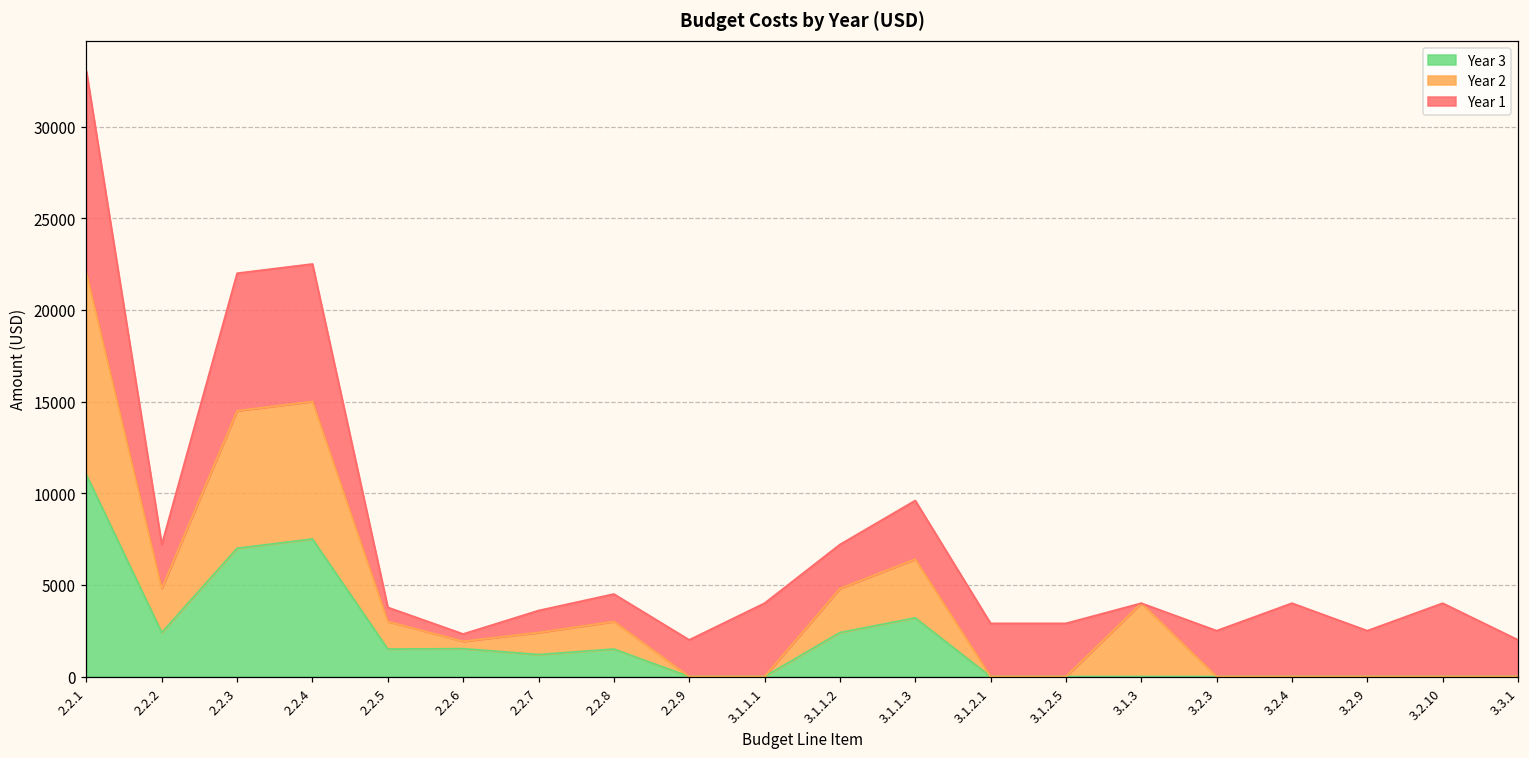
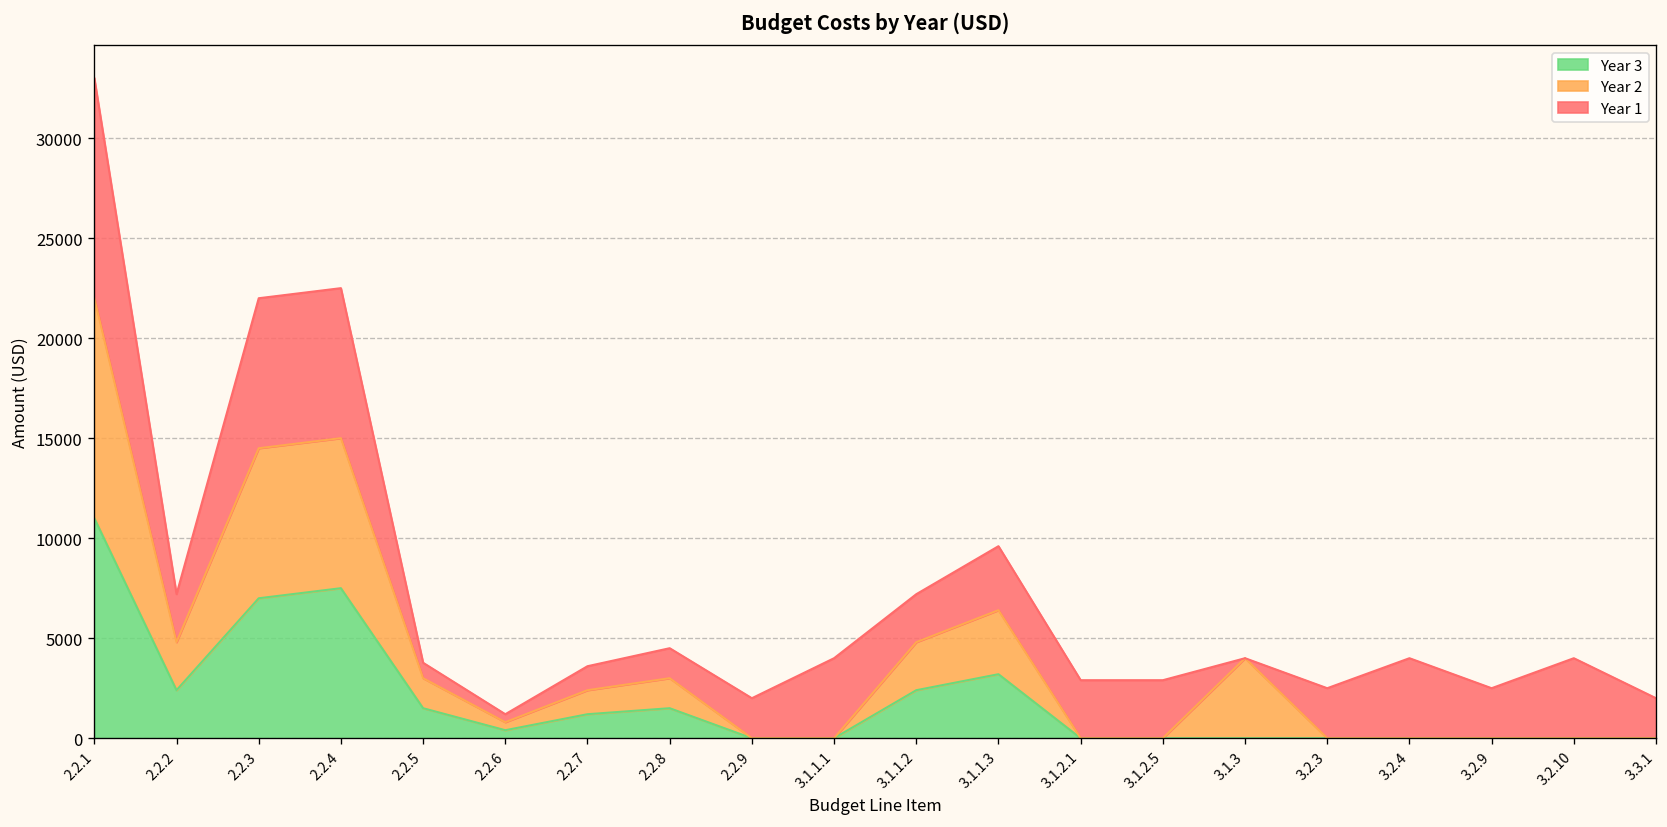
  {
    "Year 3": {
      "2.2.1": 11000,
      "2.2.2": 2400,
      "2.2.3": 7000,
      "2.2.4": 7500,
      "2.2.5": 1500,
-     "2.2.6": 1500,
+     "2.2.6": 400,
      "2.2.7": 1200,
      "2.2.8": 1500,
      "3.1.1.2": 2400,
      "3.1.1.3": 3200,
      "3.1.3": 0
    },
    "Year 2": {
      "2.2.1": 11000,
      "2.2.2": 2400,
      "2.2.3": 7500,
      "2.2.4": 7500,
      "2.2.5": 1500,
      "2.2.6": 400,
      "2.2.7": 1200,
      "2.2.8": 1500,
      "3.1.1.2": 2400,
      "3.1.1.3": 3200
    },
    "Year 1": {
      "2.2.1": 11000,
      "2.2.2": 2400,
      "2.2.3": 7500,
      "2.2.4": 7500,
      "2.2.5": 800,
      "2.2.6": 400,
      "2.2.7": 1200,
      "2.2.8": 1500,
      "2.2.9": 2000,
      "3.1.1.1": 4000,
      "3.1.1.2": 2400,
      "3.1.1.3": 3200,
      "3.1.2.1": 2900,
      "3.1.2.5": 2900,
      "3.2.3": 2500,
      "3.2.4": 4000,
      "3.2.9": 2500,
      "3.2.10": 4000,
      "3.3.1": 2000
    }
  }
